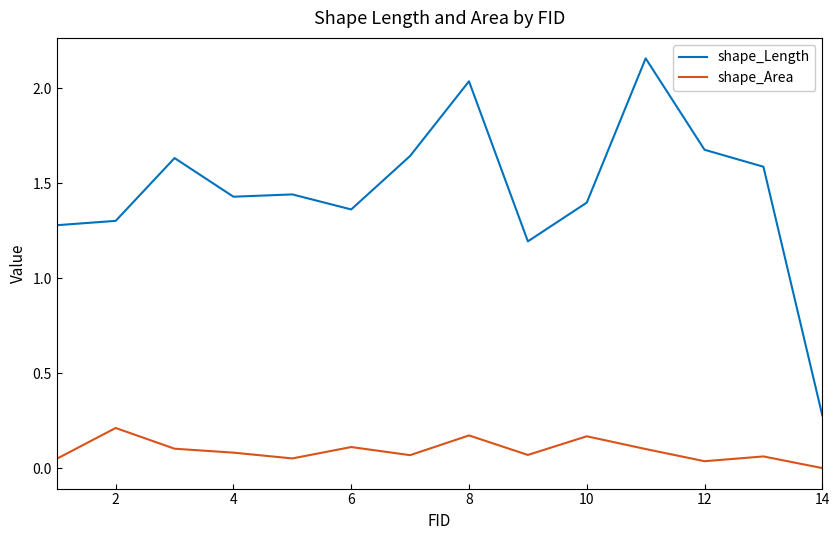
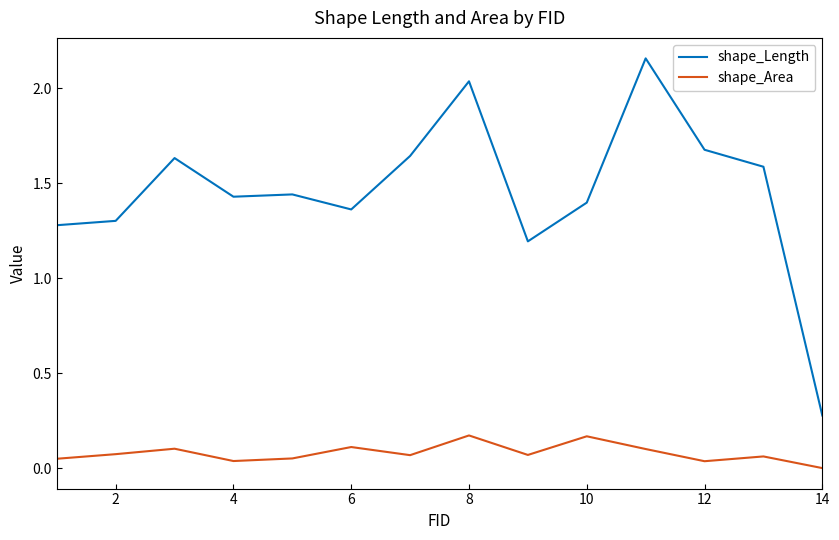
  {
    "shape_Length": {
      "2": 1.30,
      "4": 1.43,
      "6": 1.36,
      "8": 2.04,
      "10": 1.40,
      "12": 1.68,
      "14": 0.28
    },
    "shape_Area": {
-     "2": 0.21,
-     "4": 0.08,
+     "2": 0.07,
+     "4": 0.04,
      "6": 0.11,
      "8": 0.17,
      "10": 0.17,
      "12": 0.04,
      "14": 0.00
    }
  }
